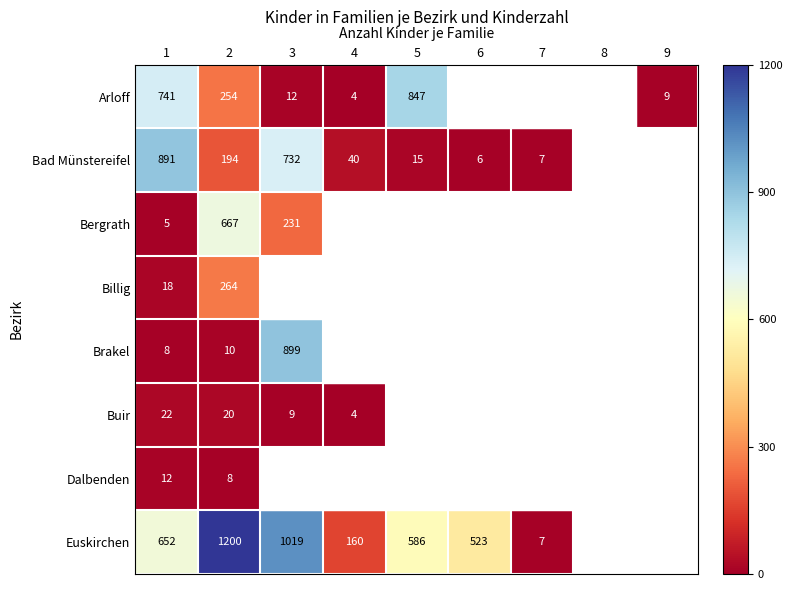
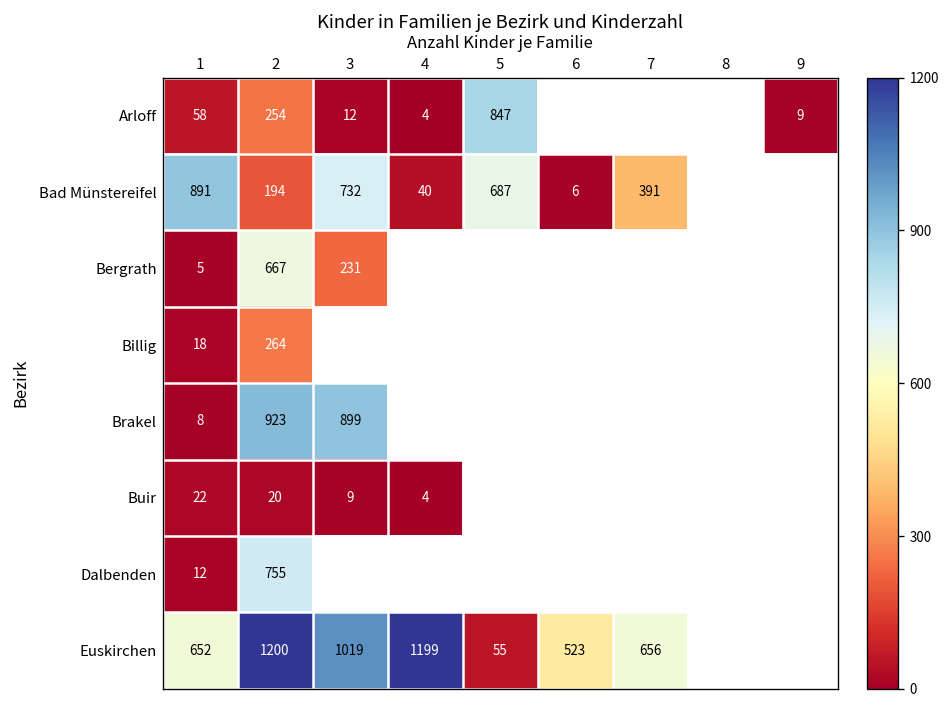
  {
    "Arloff": {
-     "1": 741,
+     "1": 58,
      "2": 254,
      "3": 12,
      "4": 4,
      "5": 847,
      "9": 9
    },
    "Bad Münstereifel": {
      "1": 891,
      "2": 194,
      "3": 732,
      "4": 40,
-     "5": 15,
+     "5": 687,
      "6": 6,
-     "7": 7
+     "7": 391
    },
    "Bergrath": {
      "1": 5,
      "2": 667,
      "3": 231
    },
    "Billig": {
      "1": 18,
      "2": 264
    },
    "Brakel": {
      "1": 8,
-     "2": 10,
+     "2": 923,
      "3": 899
    },
    "Buir": {
      "1": 22,
      "2": 20,
      "3": 9,
      "4": 4
    },
    "Dalbenden": {
      "1": 12,
-     "2": 8
+     "2": 755
    },
    "Euskirchen": {
      "1": 652,
      "2": 1200,
      "3": 1019,
-     "4": 160,
-     "5": 586,
+     "4": 1199,
+     "5": 55,
      "6": 523,
-     "7": 7
+     "7": 656
    }
  }
